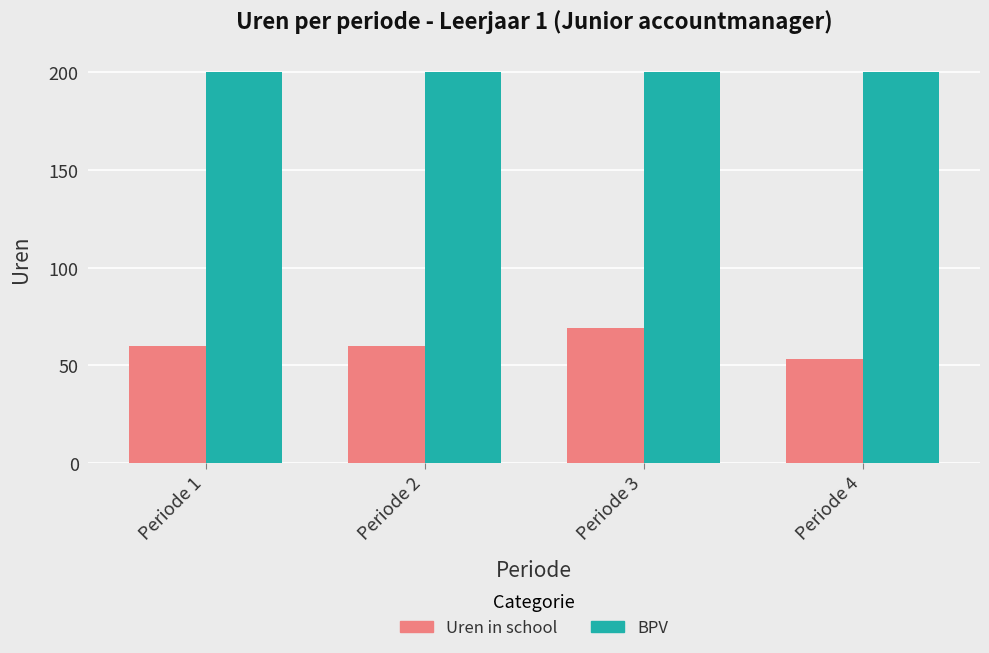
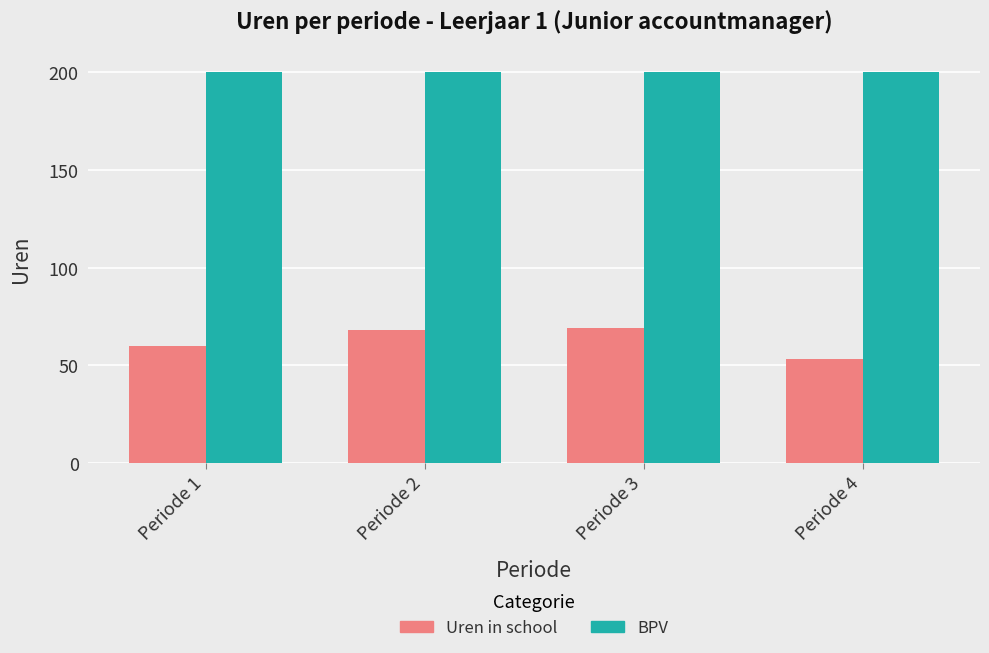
  {
    "Uren in school": {
      "Periode 1": 60,
-     "Periode 2": 60,
+     "Periode 2": 68,
      "Periode 3": 69,
      "Periode 4": 53
    },
    "BPV": {
      "Periode 1": 200,
      "Periode 2": 200,
      "Periode 3": 200,
      "Periode 4": 200
    }
  }
